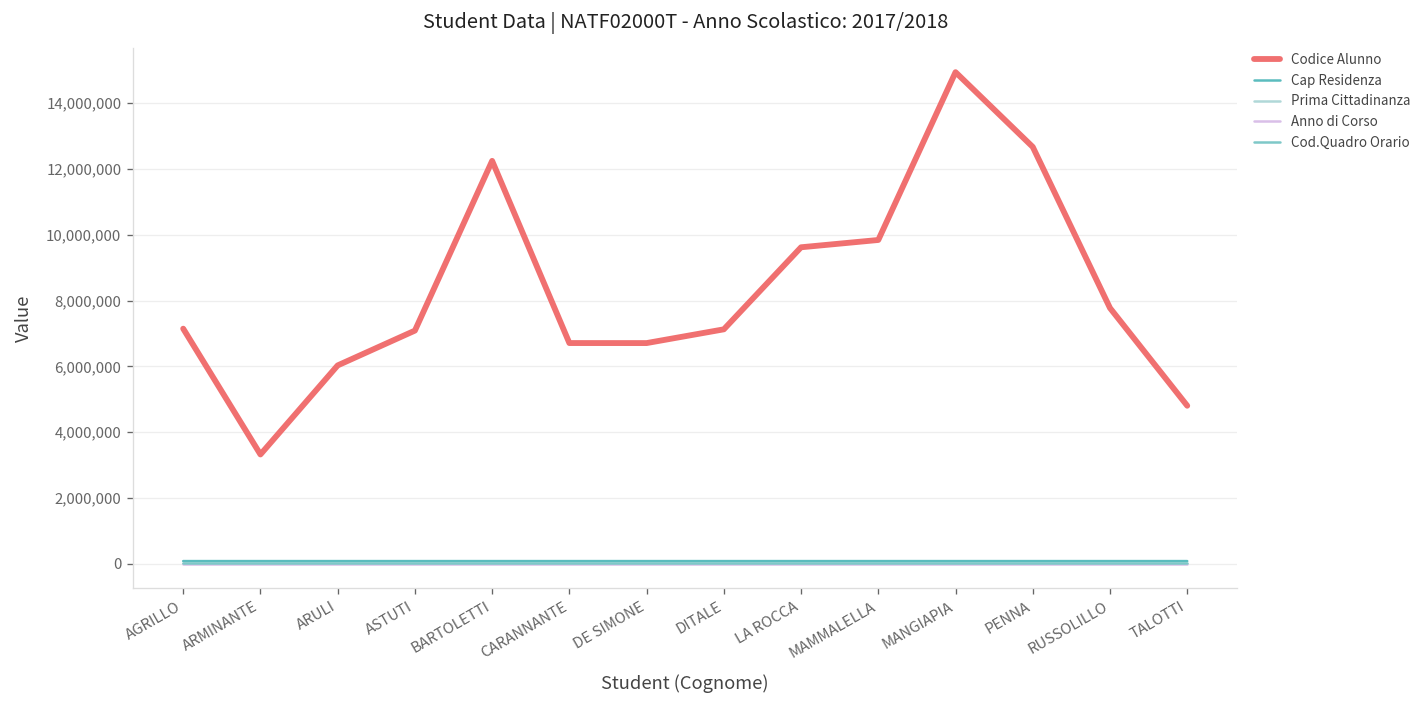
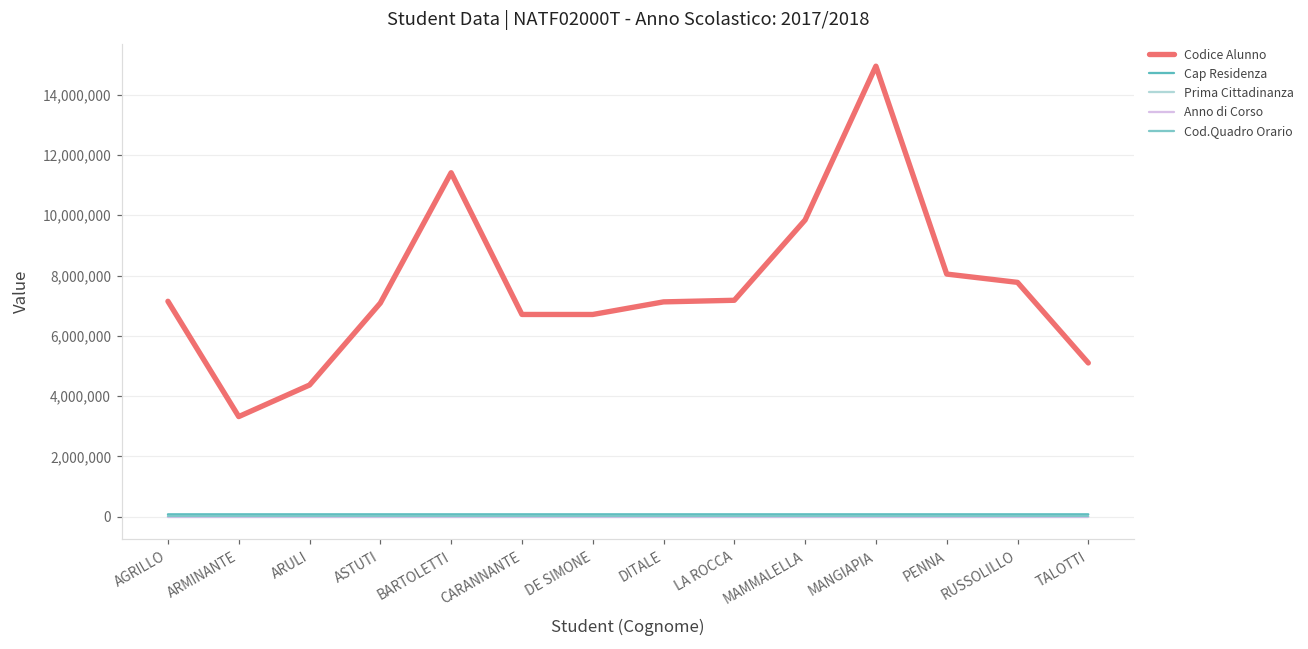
  {
    "Codice Alunno": {
      "AGRILLO": "7,100,000",
      "ARMINANTE": "3,300,000",
-     "ARULI": "6,000,000",
+     "ARULI": "4,400,000",
      "ASTUTI": "7,100,000",
-     "BARTOLETTI": "12,200,000",
+     "BARTOLETTI": "11,400,000",
      "CARANNANTE": "6,700,000",
      "DE SIMONE": "6,700,000",
      "DITALE": "7,100,000",
-     "LA ROCCA": "9,600,000",
+     "LA ROCCA": "7,200,000",
      "MAMMALELLA": "9,800,000",
      "MANGIAPIA": "14,900,000",
-     "PENNA": "12,700,000",
+     "PENNA": "8,000,000",
      "RUSSOLILLO": "7,800,000",
-     "TALOTTI": "4,800,000"
+     "TALOTTI": "5,100,000"
    }
  }
